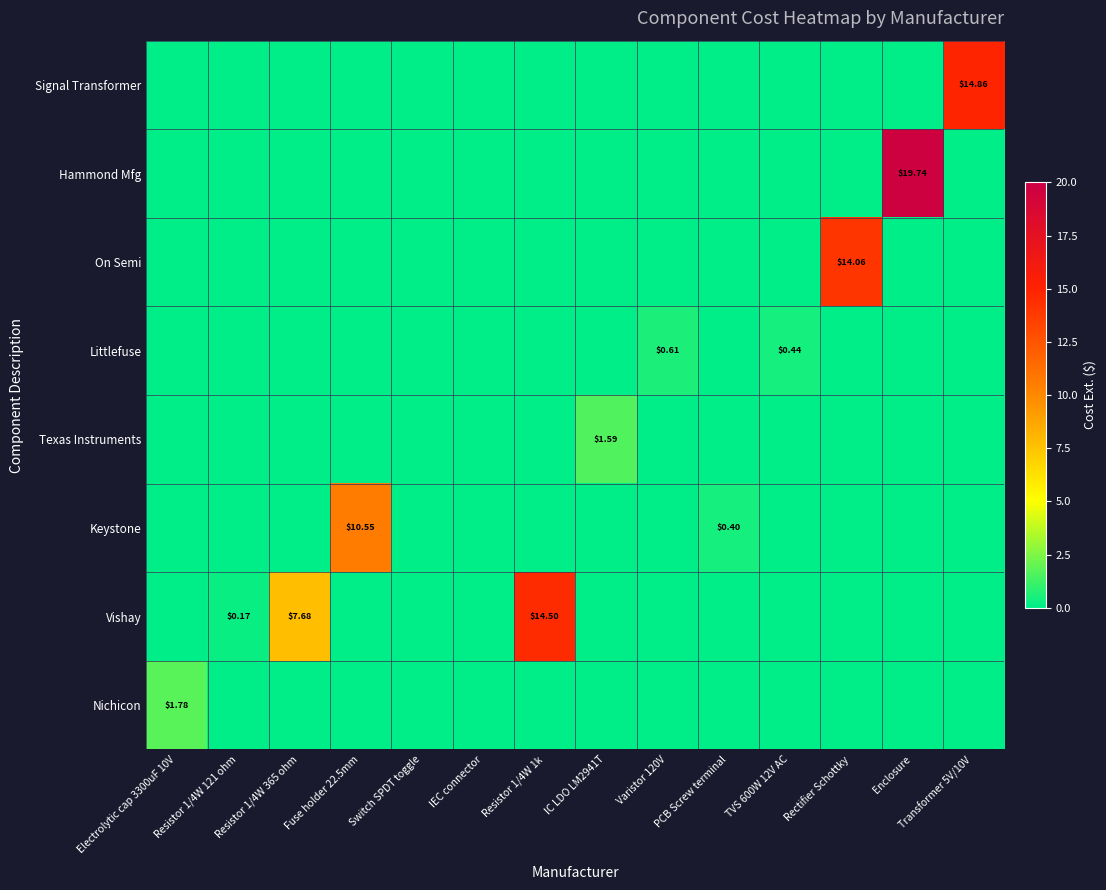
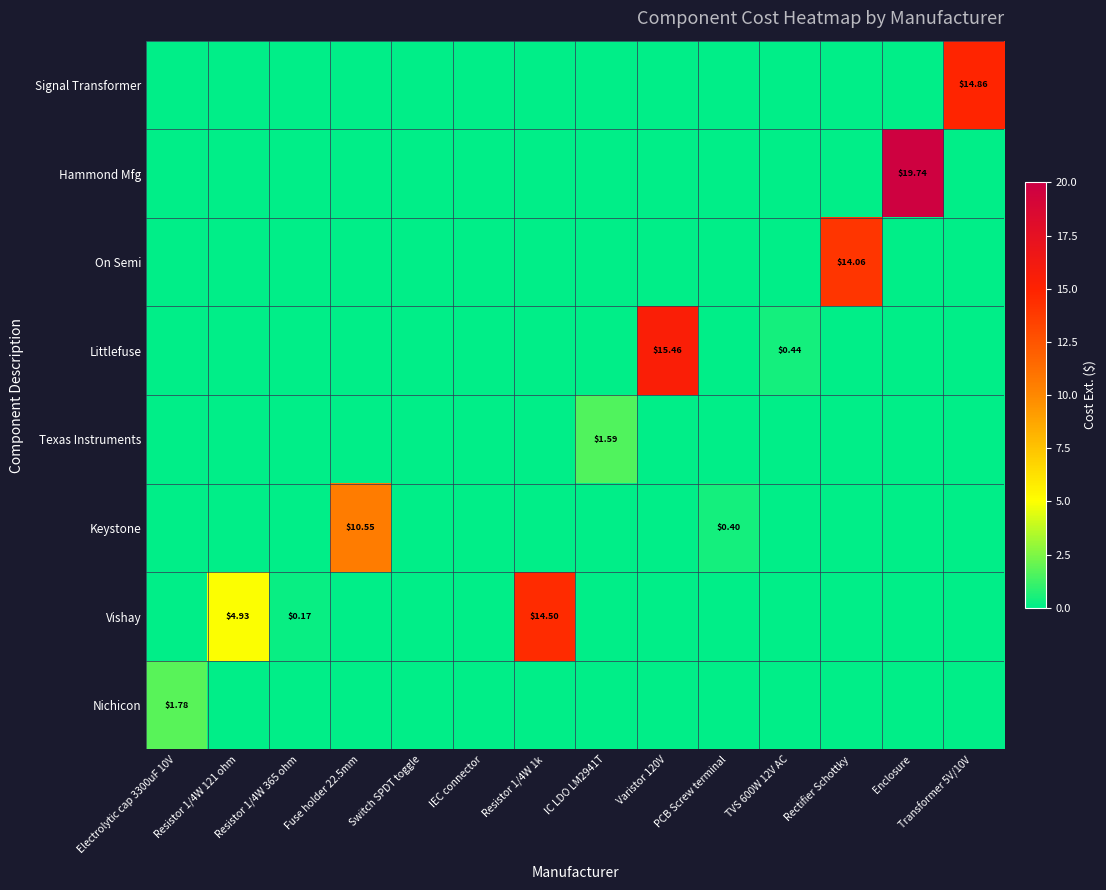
  {
    "Signal Transformer": {
      "Transformer 5V/10V": "$14.86"
    },
    "Hammond Mfg": {
      "Enclosure": "$19.74"
    },
    "On Semi": {
      "Rectifier Schottky": "$14.06"
    },
    "Littlefuse": {
-     "Varistor 120V": "$0.61",
+     "Varistor 120V": "$15.46",
      "TVS 600W 12V AC": "$0.44"
    },
    "Texas Instruments": {
      "IC LDO LM2941T": "$1.59"
    },
    "Keystone": {
      "Fuse holder 22.5mm": "$10.55",
      "PCB Screw terminal": "$0.40"
    },
    "Vishay": {
-     "Resistor 1/4W 121 ohm": "$0.17",
-     "Resistor 1/4W 365 ohm": "$7.68",
+     "Resistor 1/4W 121 ohm": "$4.93",
+     "Resistor 1/4W 365 ohm": "$0.17",
      "Resistor 1/4W 1k": "$14.50"
    },
    "Nichicon": {
      "Electrolytic cap 3300uF 10V": "$1.78"
    }
  }
